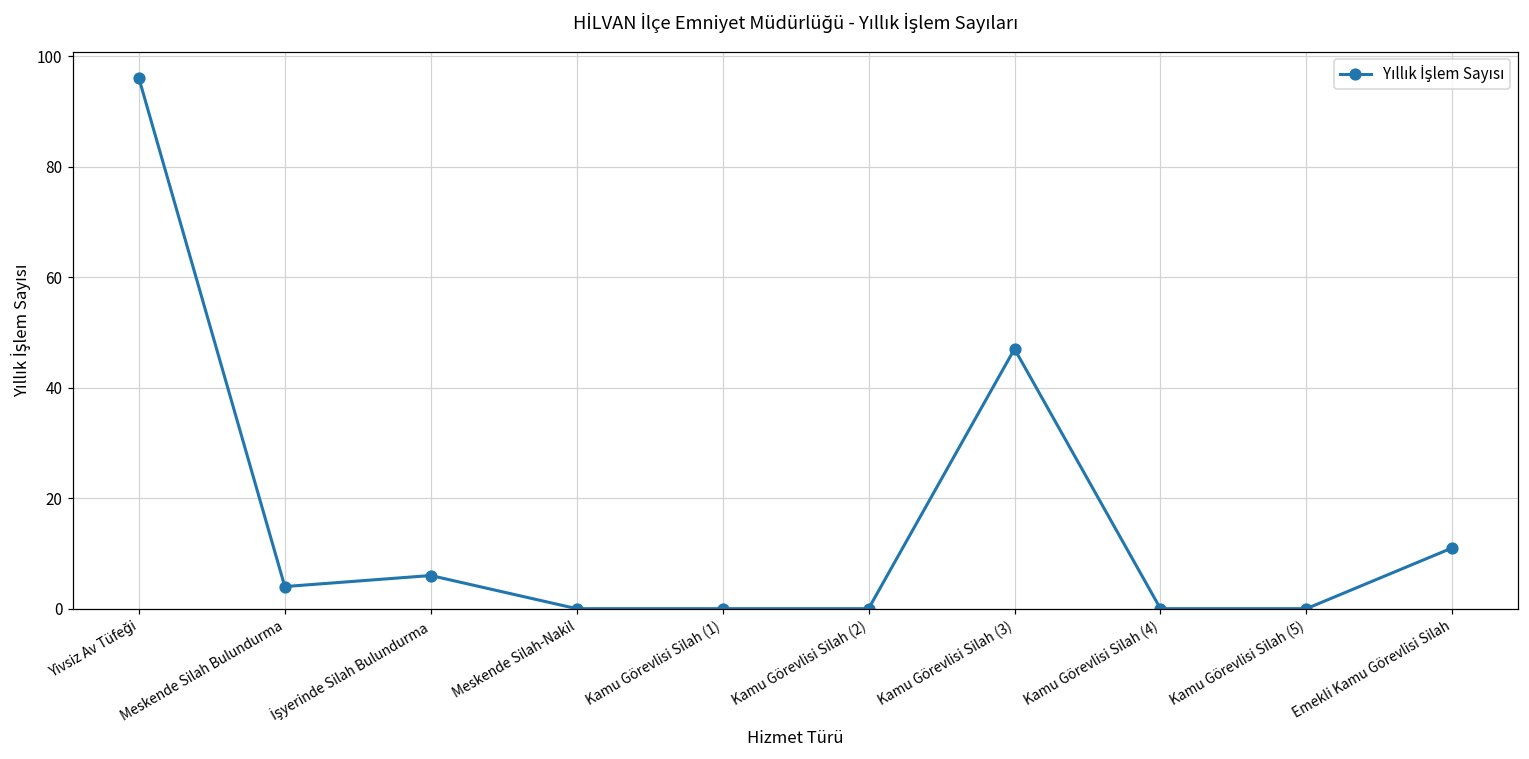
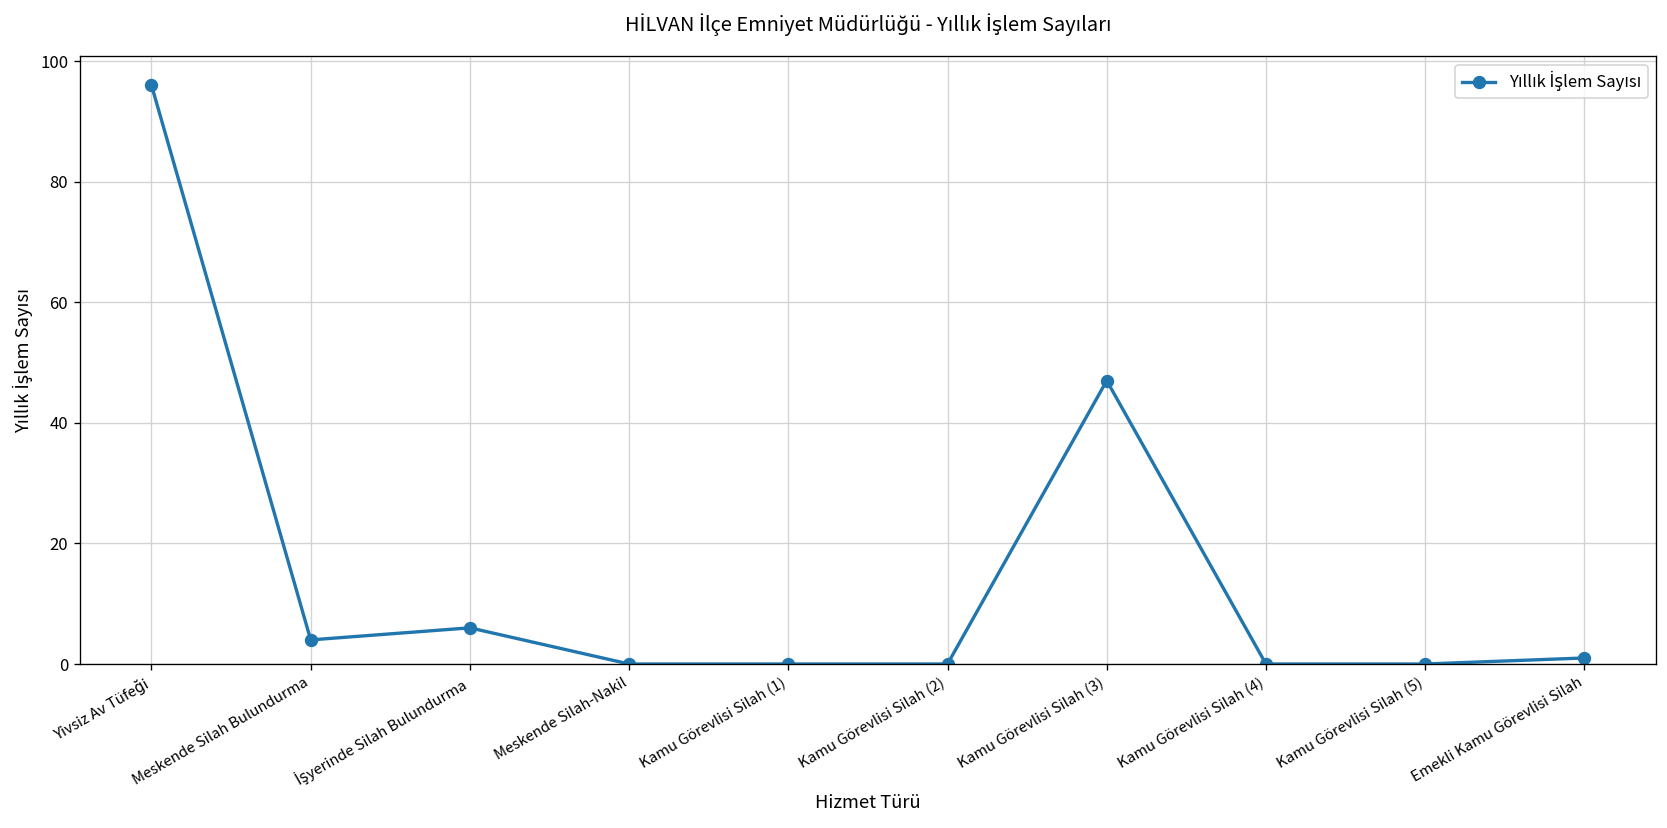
  {
    "Yivsiz Av Tüfeği": 96,
    "Meskende Silah Bulundurma": 4,
    "İşyerinde Silah Bulundurma": 6,
    "Meskende Silah-Nakil": 0,
    "Kamu Görevlisi Silah (1)": 0,
    "Kamu Görevlisi Silah (2)": 0,
    "Kamu Görevlisi Silah (3)": 47,
    "Kamu Görevlisi Silah (4)": 0,
    "Kamu Görevlisi Silah (5)": 0,
-   "Emekli Kamu Görevlisi Silah": 11
+   "Emekli Kamu Görevlisi Silah": 1
  }
